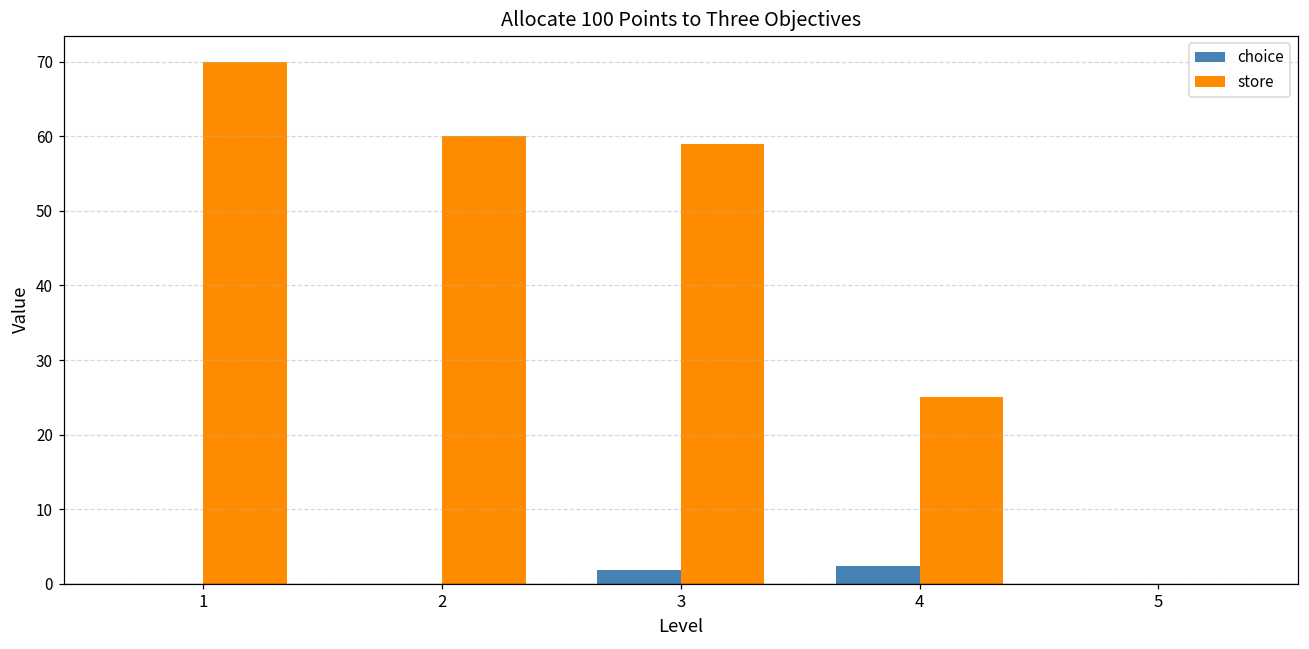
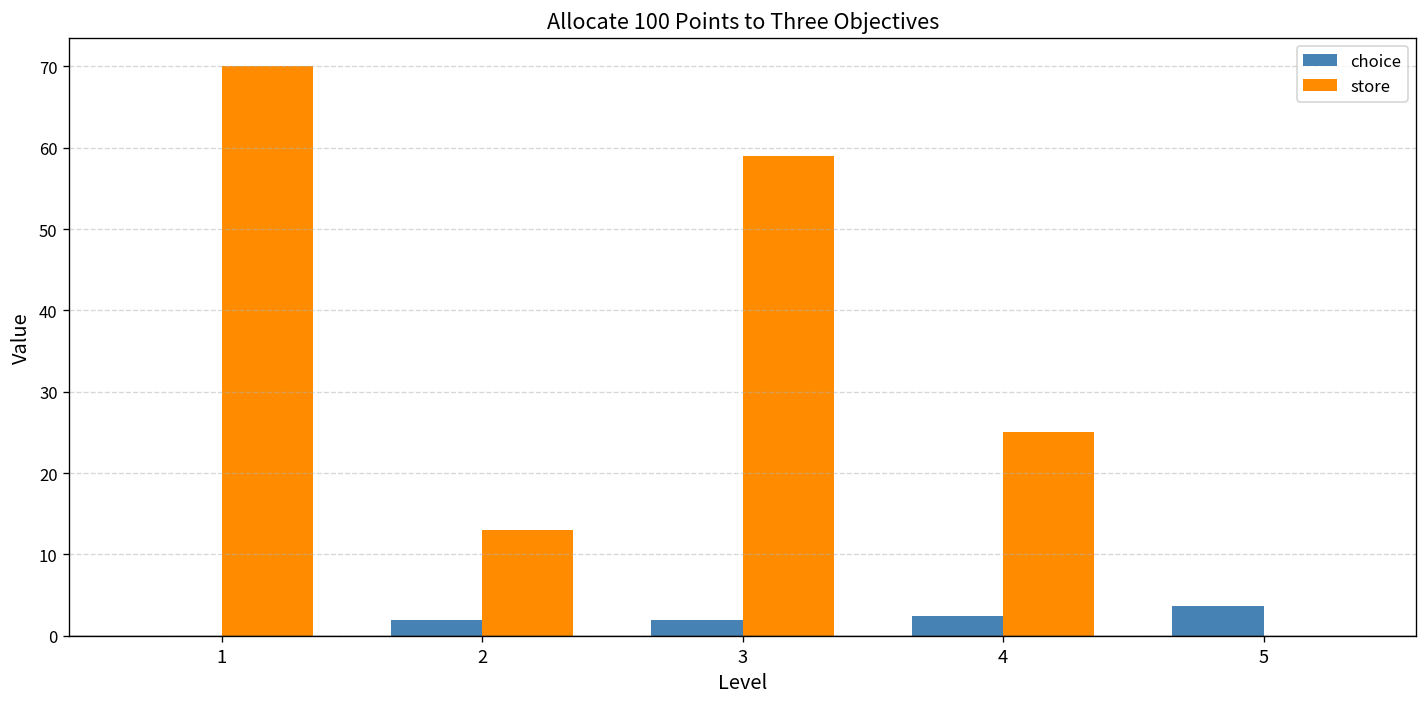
  {
    "choice": {
      "1": 0,
-     "2": 0,
+     "2": 2,
      "3": 2,
      "4": 2,
-     "5": 0
+     "5": 4
    },
    "store": {
      "1": 70,
-     "2": 60,
+     "2": 13,
      "3": 59,
      "4": 25,
      "5": 0
    }
  }
